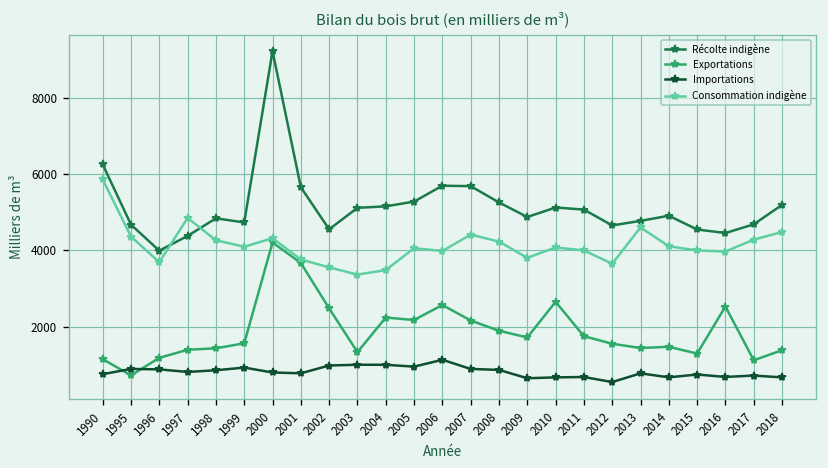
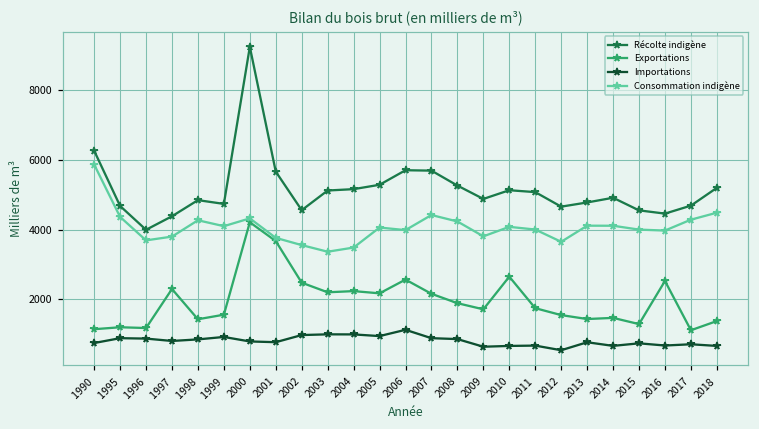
  {
    "Exportations": {
      "1990": 1100,
-     "1995": 700,
+     "1995": 1200,
      "1996": 1200,
-     "1997": 1400,
+     "1997": 2300,
      "1998": 1400,
      "1999": 1600,
      "2000": 4200,
      "2001": 3700,
      "2002": 2500,
-     "2003": 1300,
+     "2003": 2200,
      "2004": 2200,
      "2005": 2200,
      "2006": 2600,
      "2007": 2200,
      "2008": 1900,
      "2009": 1700,
      "2010": 2700,
      "2011": 1700,
      "2012": 1600,
      "2013": 1400,
      "2014": 1500,
      "2015": 1300,
      "2016": 2500,
      "2017": 1100,
      "2018": 1400
    },
    "Consommation indigène": {
      "1990": 5900,
      "1995": 4400,
      "1996": 3700,
-     "1997": 4900,
+     "1997": 3800,
      "1998": 4300,
      "1999": 4100,
      "2000": 4300,
      "2001": 3800,
      "2002": 3600,
      "2003": 3400,
      "2004": 3500,
      "2005": 4100,
      "2006": 4000,
      "2007": 4400,
      "2008": 4200,
      "2009": 3800,
      "2010": 4100,
      "2011": 4000,
      "2012": 3700,
-     "2013": 4600,
+     "2013": 4100,
      "2014": 4100,
      "2015": 4000,
      "2016": 4000,
      "2017": 4300,
      "2018": 4500
    }
  }
